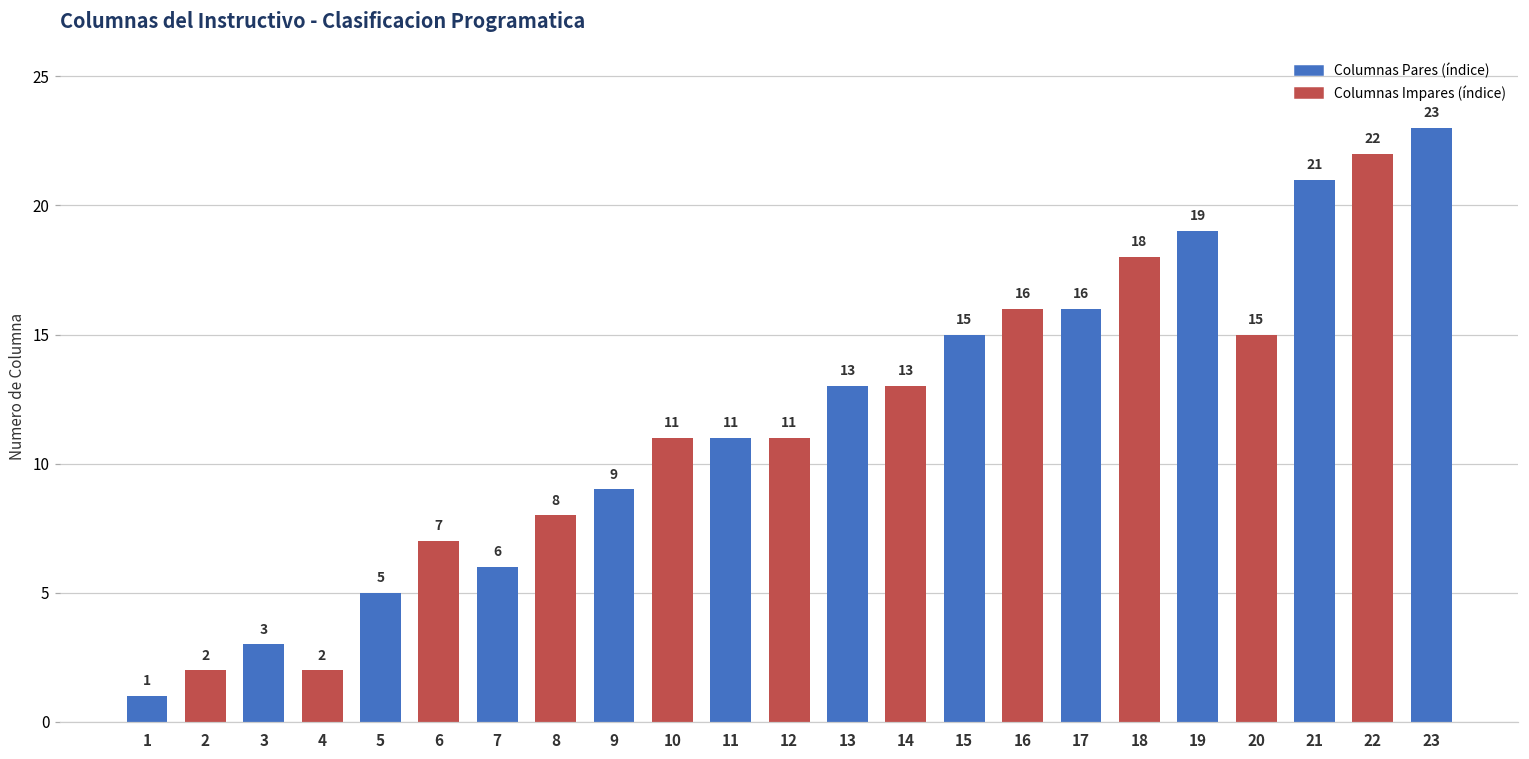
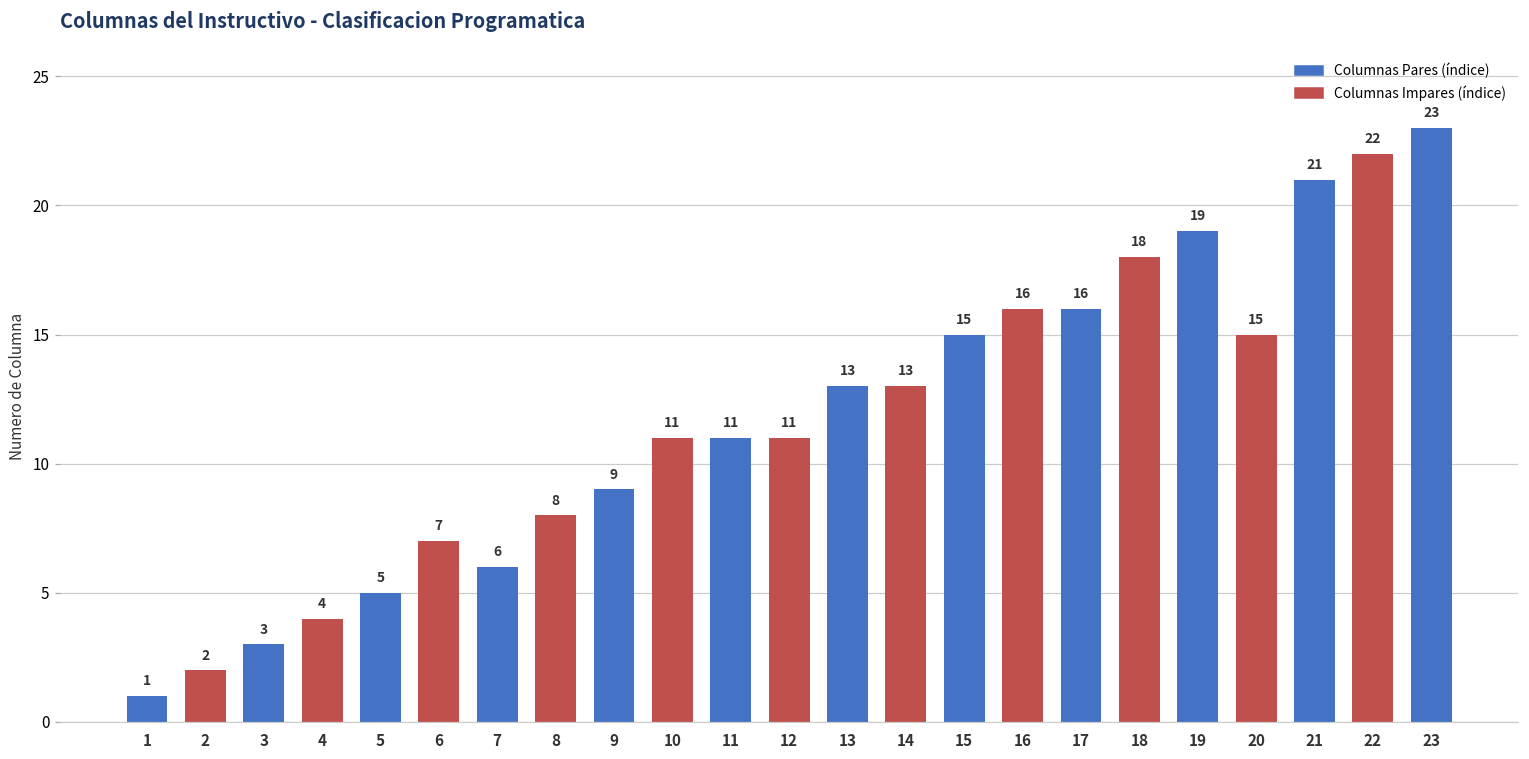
  {
    "1": 1,
    "2": 2,
    "3": 3,
-   "4": 2,
+   "4": 4,
    "5": 5,
    "6": 7,
    "7": 6,
    "8": 8,
    "9": 9,
    "10": 11,
    "11": 11,
    "12": 11,
    "13": 13,
    "14": 13,
    "15": 15,
    "16": 16,
    "17": 16,
    "18": 18,
    "19": 19,
    "20": 15,
    "21": 21,
    "22": 22,
    "23": 23
  }
